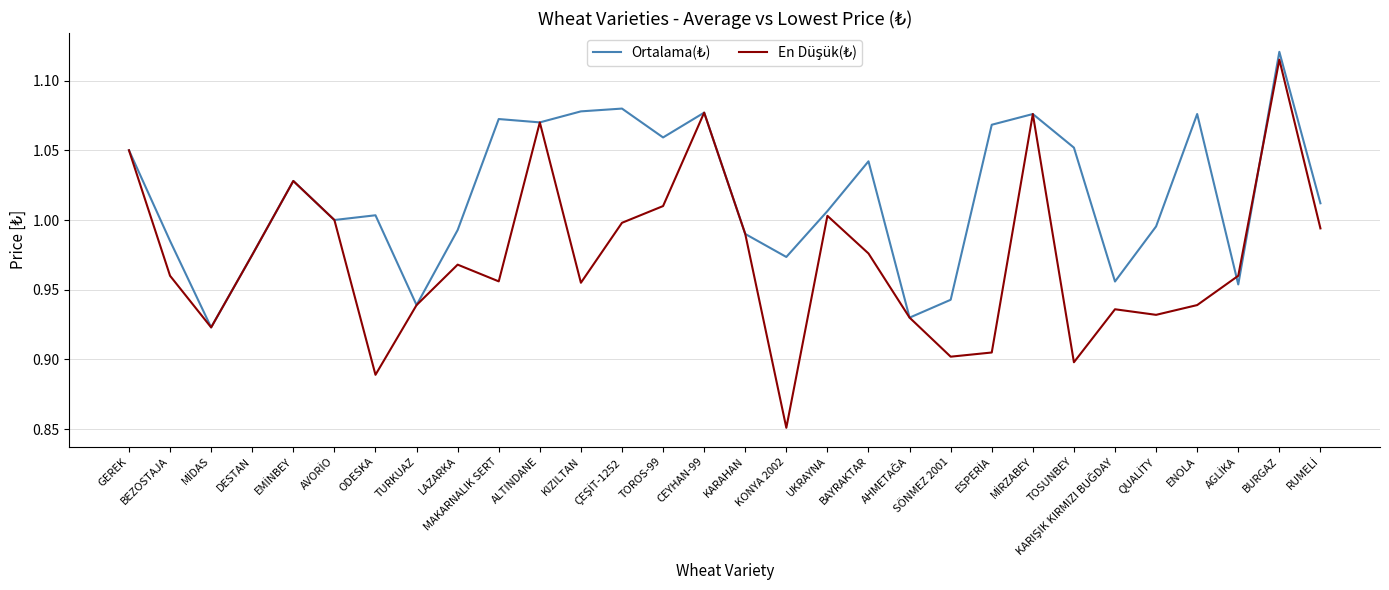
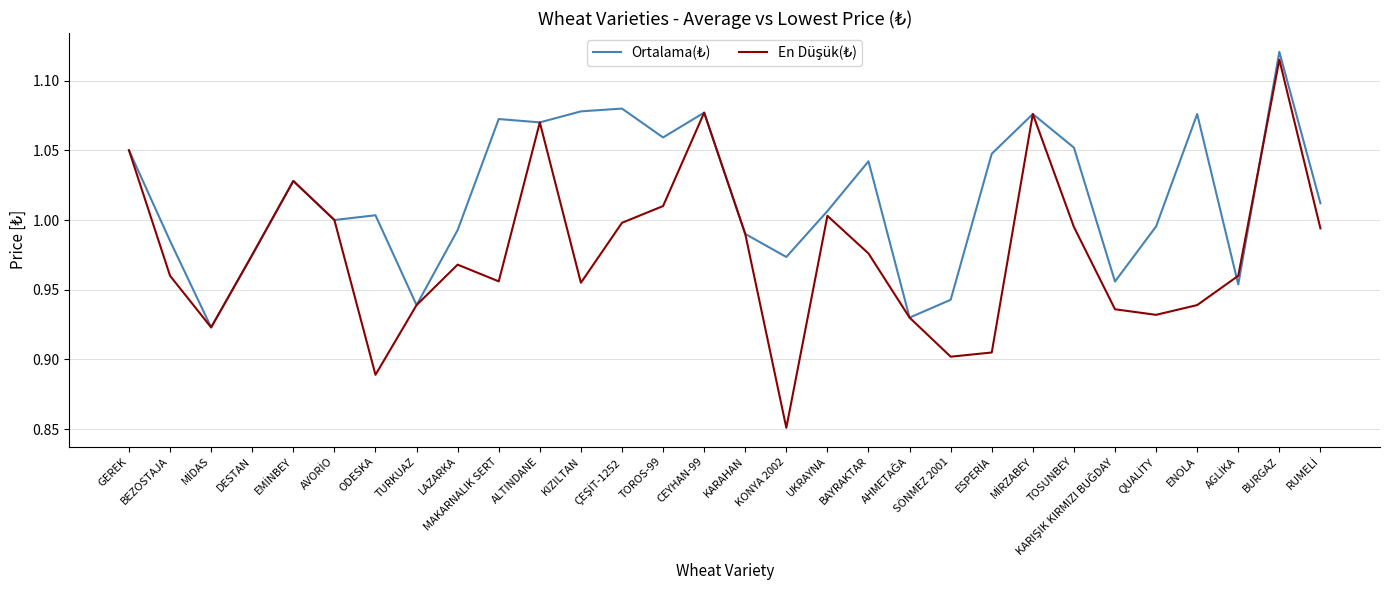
  {
    "Ortalama(₺)": {
      "BEZOSTAJA": 0.985,
      "ODESKA": 1.003,
      "LAZARKA": 0.993,
      "MAKARNALIK SERT": 1.072,
      "KIZILTAN": 1.078,
      "ÇEŞİT-1252": 1.080,
      "TOROS-99": 1.059,
      "KONYA 2002": 0.974,
      "UKRAYNA": 1.006,
      "BAYRAKTAR": 1.042,
      "SÖNMEZ 2001": 0.943,
-     "ESPERİA": 1.068,
+     "ESPERİA": 1.048,
      "TOSUNBEY": 1.052,
      "KARIŞIK KIRMIZI BUĞDAY": 0.956,
      "QUALİTY": 0.995,
      "ENOLA": 1.076,
      "AGLİKA": 0.954,
      "BURGAZ": 1.121,
      "RUMELİ": 1.012
    },
    "En Düşük(₺)": {
      "BEZOSTAJA": 0.960,
      "ODESKA": 0.889,
      "LAZARKA": 0.968,
      "MAKARNALIK SERT": 0.956,
      "KIZILTAN": 0.955,
      "ÇEŞİT-1252": 0.998,
      "TOROS-99": 1.010,
      "KONYA 2002": 0.851,
      "UKRAYNA": 1.003,
      "BAYRAKTAR": 0.976,
      "SÖNMEZ 2001": 0.902,
      "ESPERİA": 0.905,
-     "TOSUNBEY": 0.898,
+     "TOSUNBEY": 0.995,
      "KARIŞIK KIRMIZI BUĞDAY": 0.936,
      "QUALİTY": 0.932,
      "ENOLA": 0.939,
      "AGLİKA": 0.960,
      "BURGAZ": 1.115,
      "RUMELİ": 0.994
    }
  }
